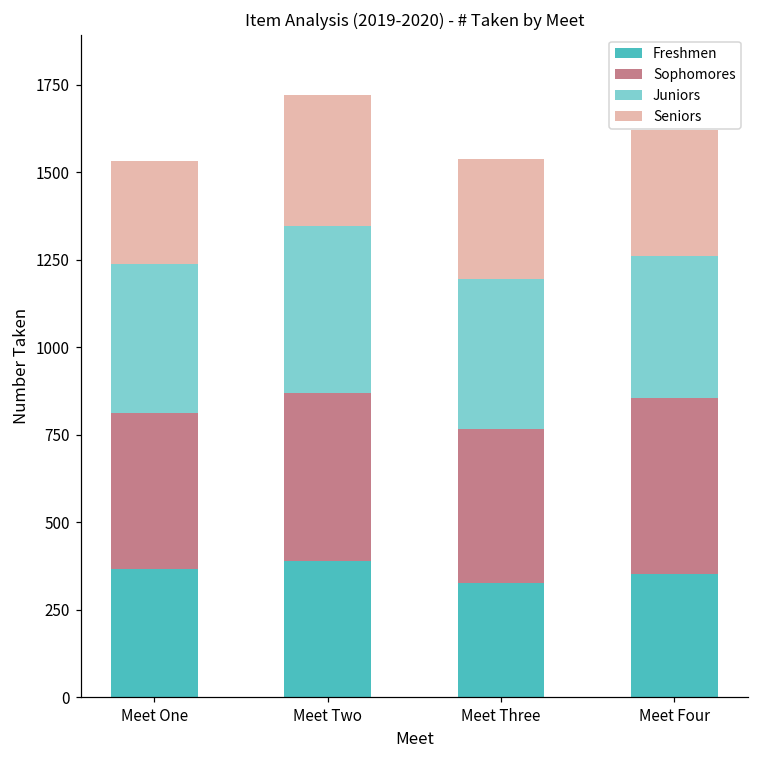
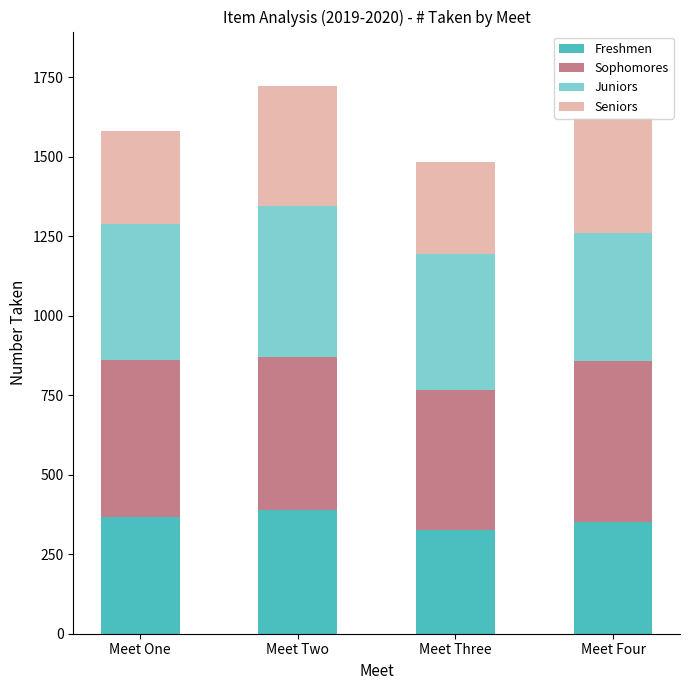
  {
    "Sophomores": {
-     "Meet One": 450,
+     "Meet One": 500,
      "Meet Two": 480,
      "Meet Three": 440,
      "Meet Four": 510
    },
    "Seniors": {
      "Meet One": 290,
      "Meet Two": 380,
-     "Meet Three": 340
+     "Meet Three": 290
    }
  }
